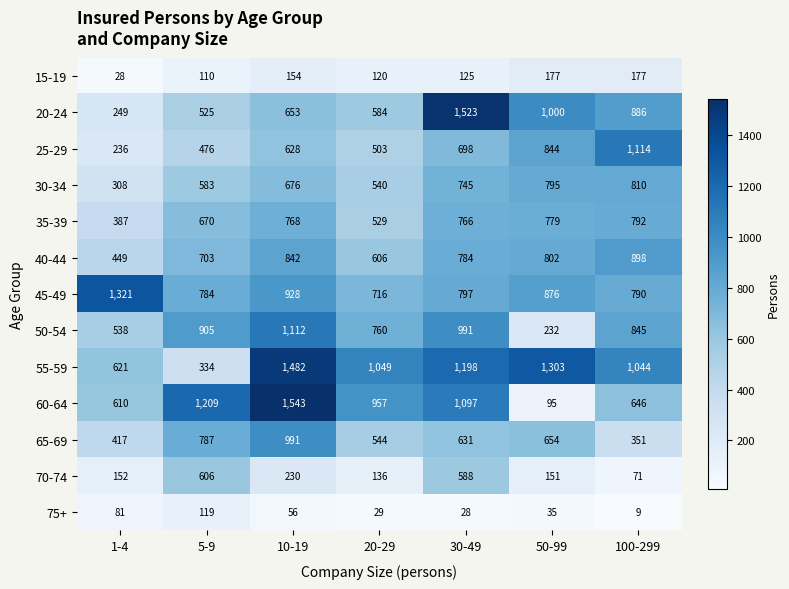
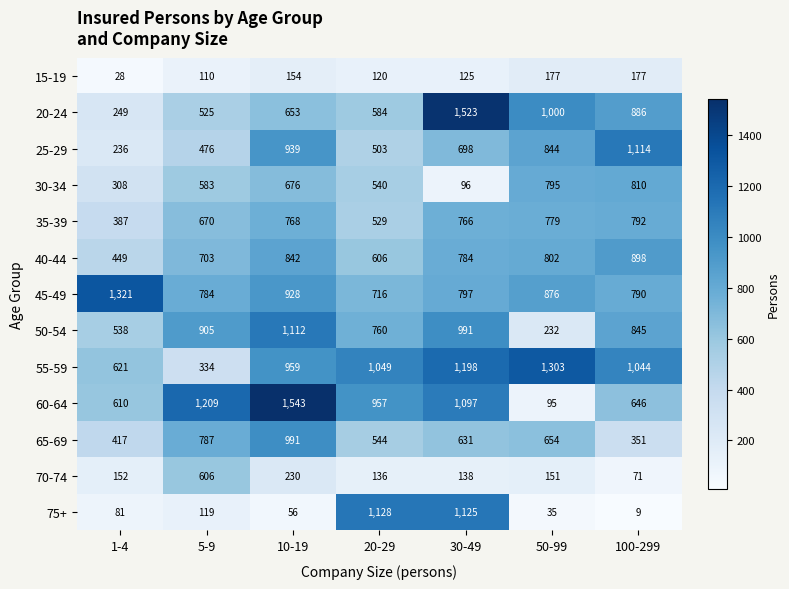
  {
    "15-19": {
      "1-4": "28",
      "5-9": "110",
      "10-19": "154",
      "20-29": "120",
      "30-49": "125",
      "50-99": "177",
      "100-299": "177"
    },
    "20-24": {
      "1-4": "249",
      "5-9": "525",
      "10-19": "653",
      "20-29": "584",
      "30-49": "1,523",
      "50-99": "1,000",
      "100-299": "886"
    },
    "25-29": {
      "1-4": "236",
      "5-9": "476",
-     "10-19": "628",
+     "10-19": "939",
      "20-29": "503",
      "30-49": "698",
      "50-99": "844",
      "100-299": "1,114"
    },
    "30-34": {
      "1-4": "308",
      "5-9": "583",
      "10-19": "676",
      "20-29": "540",
-     "30-49": "745",
+     "30-49": "96",
      "50-99": "795",
      "100-299": "810"
    },
    "35-39": {
      "1-4": "387",
      "5-9": "670",
      "10-19": "768",
      "20-29": "529",
      "30-49": "766",
      "50-99": "779",
      "100-299": "792"
    },
    "40-44": {
      "1-4": "449",
      "5-9": "703",
      "10-19": "842",
      "20-29": "606",
      "30-49": "784",
      "50-99": "802",
      "100-299": "898"
    },
    "45-49": {
      "1-4": "1,321",
      "5-9": "784",
      "10-19": "928",
      "20-29": "716",
      "30-49": "797",
      "50-99": "876",
      "100-299": "790"
    },
    "50-54": {
      "1-4": "538",
      "5-9": "905",
      "10-19": "1,112",
      "20-29": "760",
      "30-49": "991",
      "50-99": "232",
      "100-299": "845"
    },
    "55-59": {
      "1-4": "621",
      "5-9": "334",
-     "10-19": "1,482",
+     "10-19": "959",
      "20-29": "1,049",
      "30-49": "1,198",
      "50-99": "1,303",
      "100-299": "1,044"
    },
    "60-64": {
      "1-4": "610",
      "5-9": "1,209",
      "10-19": "1,543",
      "20-29": "957",
      "30-49": "1,097",
      "50-99": "95",
      "100-299": "646"
    },
    "65-69": {
      "1-4": "417",
      "5-9": "787",
      "10-19": "991",
      "20-29": "544",
      "30-49": "631",
      "50-99": "654",
      "100-299": "351"
    },
    "70-74": {
      "1-4": "152",
      "5-9": "606",
      "10-19": "230",
      "20-29": "136",
-     "30-49": "588",
+     "30-49": "138",
      "50-99": "151",
      "100-299": "71"
    },
    "75+": {
      "1-4": "81",
      "5-9": "119",
      "10-19": "56",
-     "20-29": "29",
-     "30-49": "28",
+     "20-29": "1,128",
+     "30-49": "1,125",
      "50-99": "35",
      "100-299": "9"
    }
  }
